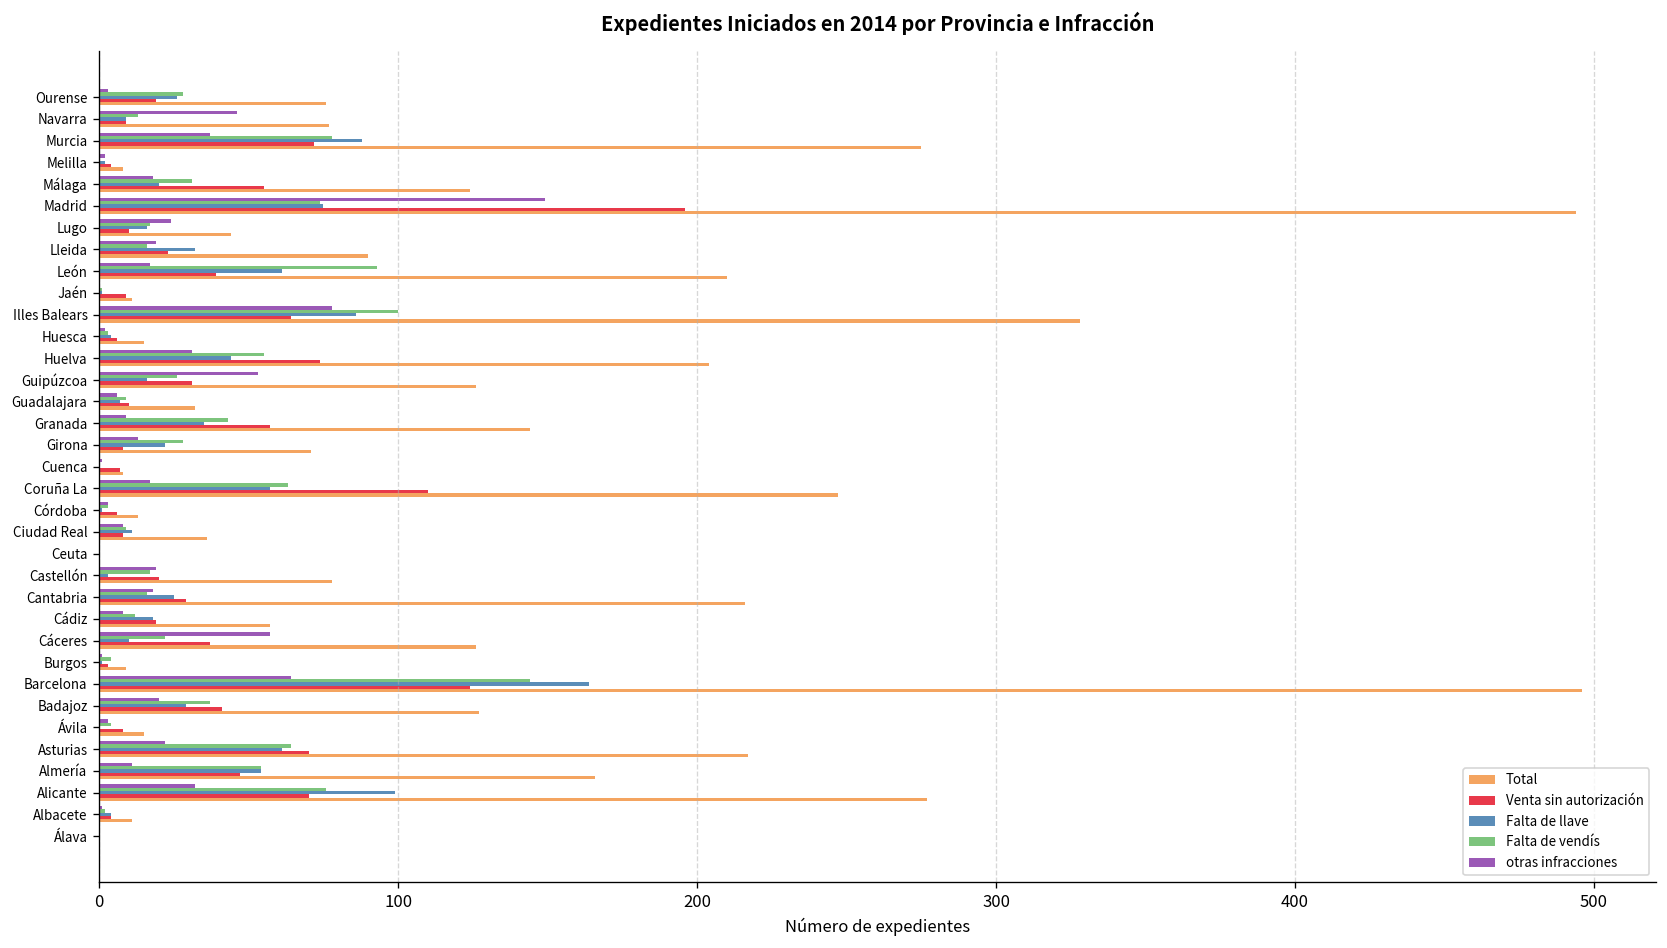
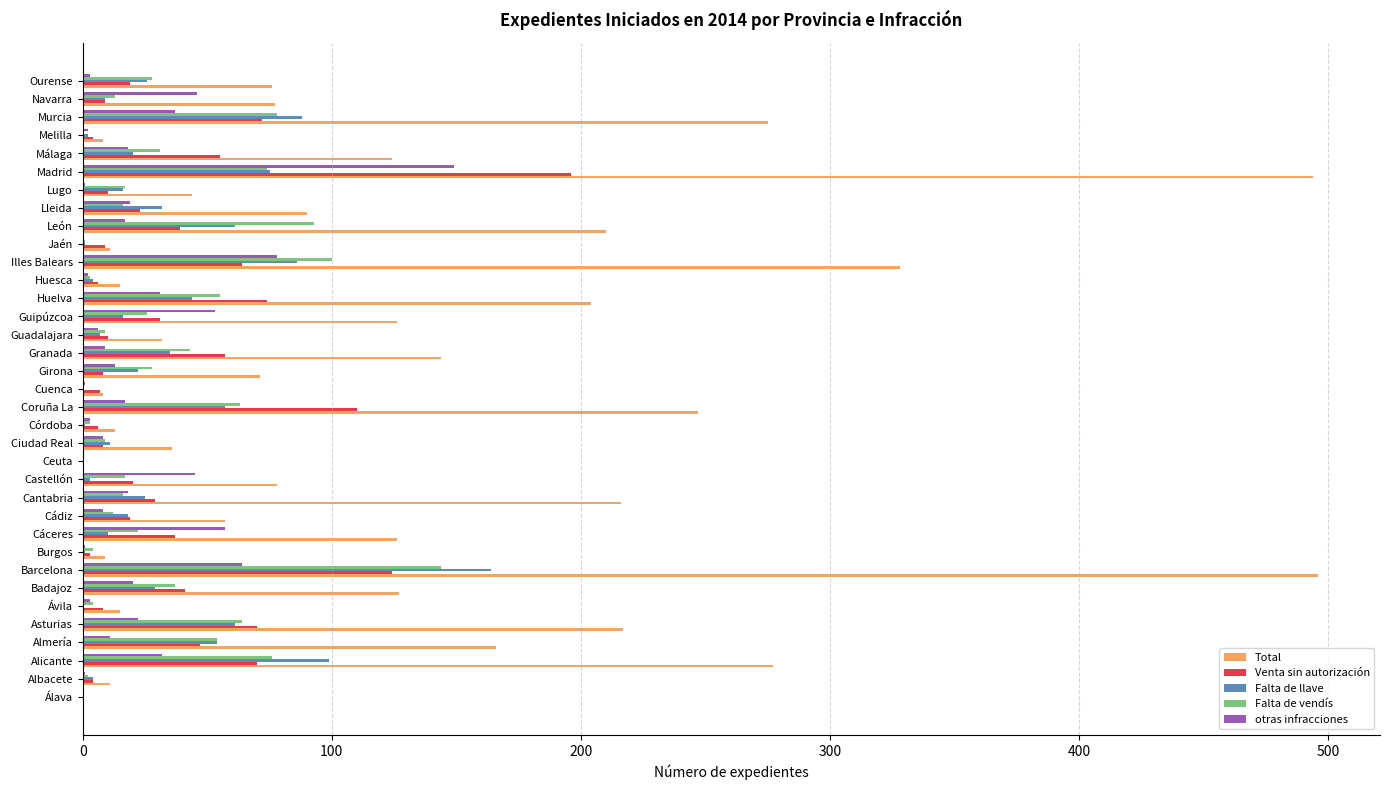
  {
    "Total": {
      "Ourense": 76,
      "Navarra": 77,
      "Murcia": 275,
      "Melilla": 8,
      "Málaga": 124,
      "Madrid": 494,
      "Lugo": 44,
      "Lleida": 90,
      "León": 210,
      "Jaén": 11,
      "Illes Balears": 328,
      "Huesca": 15,
      "Huelva": 204,
      "Guipúzcoa": 126,
      "Guadalajara": 32,
      "Granada": 144,
      "Girona": 71,
      "Cuenca": 8,
      "Coruña La": 247,
      "Córdoba": 13,
      "Ciudad Real": 36,
      "Ceuta": 0,
      "Castellón": 78,
      "Cantabria": 216,
      "Cádiz": 57,
      "Cáceres": 126,
      "Burgos": 9,
      "Barcelona": 496,
      "Badajoz": 127,
      "Ávila": 15,
      "Asturias": 217,
      "Almería": 166,
      "Alicante": 277,
      "Albacete": 11,
      "Álava": 0
    },
    "Venta sin autorización": {
      "Ourense": 19,
      "Navarra": 9,
      "Murcia": 72,
      "Melilla": 4,
      "Málaga": 55,
      "Madrid": 196,
      "Lugo": 10,
      "Lleida": 23,
      "León": 39,
      "Jaén": 9,
      "Illes Balears": 64,
      "Huesca": 6,
      "Huelva": 74,
      "Guipúzcoa": 31,
      "Guadalajara": 10,
      "Granada": 57,
      "Girona": 8,
      "Cuenca": 7,
      "Coruña La": 110,
      "Córdoba": 6,
      "Ciudad Real": 8,
      "Ceuta": 0,
      "Castellón": 20,
      "Cantabria": 29,
      "Cádiz": 19,
      "Cáceres": 37,
      "Burgos": 3,
      "Barcelona": 124,
      "Badajoz": 41,
      "Ávila": 8,
      "Asturias": 70,
      "Almería": 47,
      "Alicante": 70,
      "Albacete": 4,
      "Álava": 0
    },
    "Falta de llave": {
      "Ourense": 26,
      "Navarra": 9,
      "Murcia": 88,
      "Melilla": 2,
      "Málaga": 20,
      "Madrid": 75,
      "Lugo": 16,
      "Lleida": 32,
      "León": 61,
      "Illes Balears": 86,
      "Huesca": 4,
      "Huelva": 44,
      "Guipúzcoa": 16,
      "Guadalajara": 7,
      "Granada": 35,
      "Girona": 22,
      "Cuenca": 0,
      "Coruña La": 57,
      "Ciudad Real": 11,
      "Ceuta": 0,
      "Castellón": 3,
      "Cantabria": 25,
      "Cádiz": 18,
      "Cáceres": 10,
      "Barcelona": 164,
      "Badajoz": 29,
      "Ávila": 0,
      "Asturias": 61,
      "Almería": 54,
      "Alicante": 99,
      "Albacete": 4,
      "Álava": 0
    },
    "Falta de vendís": {
      "Ourense": 28,
      "Navarra": 13,
      "Murcia": 78,
      "Melilla": 0,
      "Málaga": 31,
      "Madrid": 74,
      "Lugo": 17,
      "Lleida": 16,
      "León": 93,
      "Illes Balears": 100,
      "Huesca": 3,
      "Huelva": 55,
      "Guipúzcoa": 26,
      "Guadalajara": 9,
      "Granada": 43,
      "Girona": 28,
      "Cuenca": 0,
      "Coruña La": 63,
      "Córdoba": 3,
      "Ciudad Real": 9,
      "Ceuta": 0,
      "Castellón": 17,
      "Cantabria": 16,
      "Cádiz": 12,
      "Cáceres": 22,
      "Burgos": 4,
      "Barcelona": 144,
      "Badajoz": 37,
      "Ávila": 4,
      "Asturias": 64,
      "Almería": 54,
      "Alicante": 76,
      "Albacete": 2,
      "Álava": 0
    },
    "otras infracciones": {
      "Ourense": 3,
      "Navarra": 46,
      "Murcia": 37,
      "Melilla": 2,
      "Málaga": 18,
      "Madrid": 149,
-     "Lugo": 24,
+     "Lugo": 1,
      "Lleida": 19,
      "León": 17,
      "Jaén": 0,
      "Illes Balears": 78,
      "Huesca": 2,
      "Huelva": 31,
      "Guipúzcoa": 53,
      "Guadalajara": 6,
      "Granada": 9,
      "Girona": 13,
      "Coruña La": 17,
      "Córdoba": 3,
      "Ciudad Real": 8,
      "Ceuta": 0,
-     "Castellón": 19,
+     "Castellón": 45,
      "Cantabria": 18,
      "Cádiz": 8,
      "Cáceres": 57,
      "Barcelona": 64,
      "Badajoz": 20,
      "Ávila": 3,
      "Asturias": 22,
      "Almería": 11,
      "Alicante": 32,
      "Álava": 0
    }
  }
